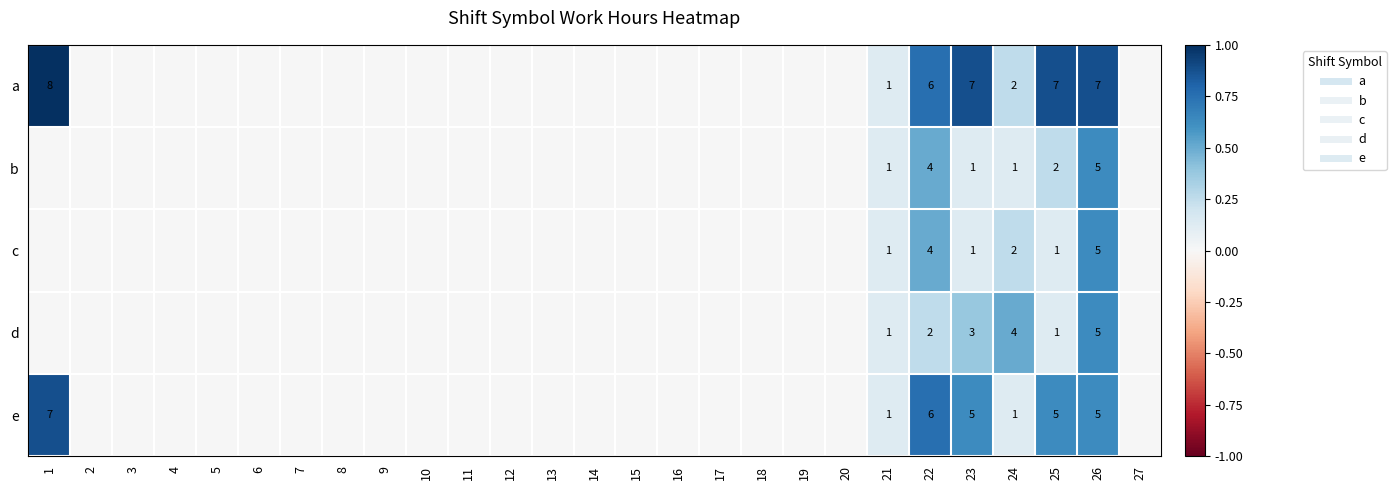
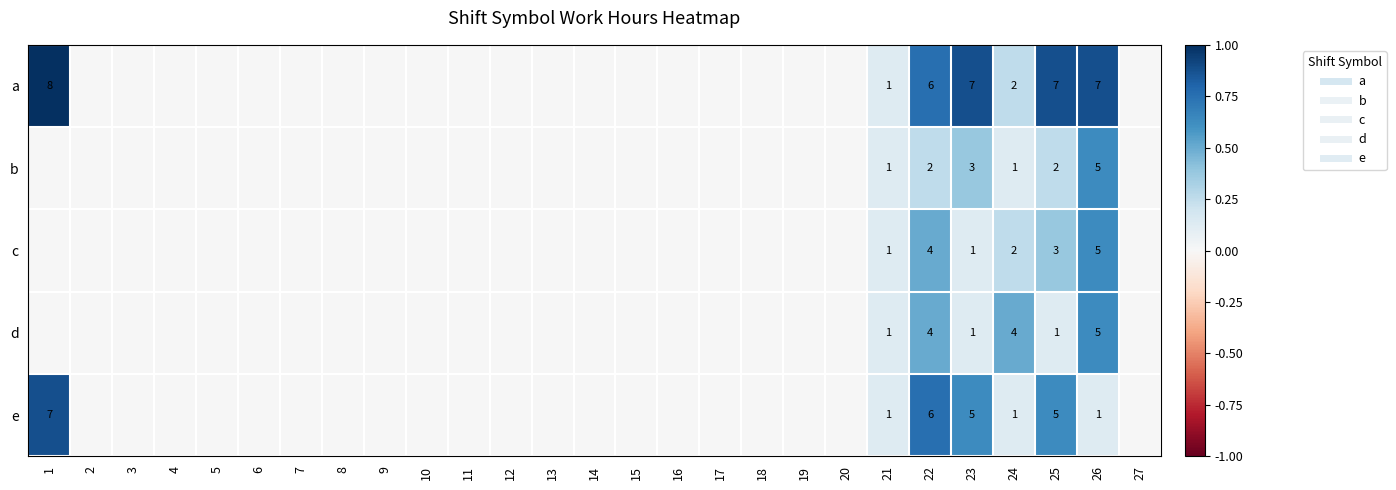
  {
    "a": {
      "1": 8,
      "21": 1,
      "22": 6,
      "23": 7,
      "24": 2,
      "25": 7,
      "26": 7
    },
    "b": {
      "21": 1,
-     "22": 4,
-     "23": 1,
+     "22": 2,
+     "23": 3,
      "24": 1,
      "25": 2,
      "26": 5
    },
    "c": {
      "21": 1,
      "22": 4,
      "23": 1,
      "24": 2,
-     "25": 1,
+     "25": 3,
      "26": 5
    },
    "d": {
      "21": 1,
-     "22": 2,
-     "23": 3,
+     "22": 4,
+     "23": 1,
      "24": 4,
      "25": 1,
      "26": 5
    },
    "e": {
      "1": 7,
      "21": 1,
      "22": 6,
      "23": 5,
      "24": 1,
      "25": 5,
-     "26": 5
+     "26": 1
    }
  }
